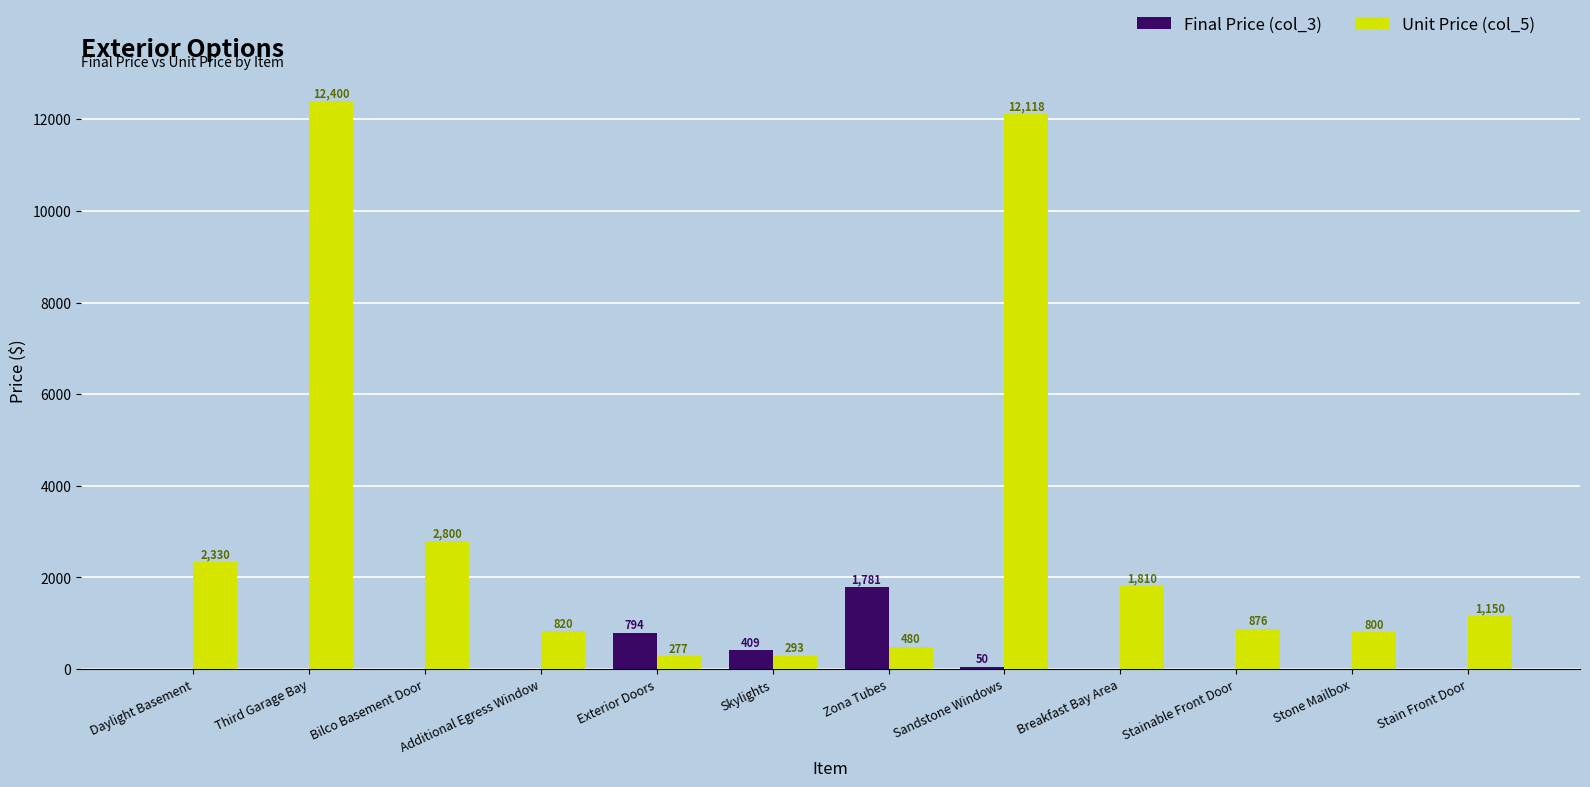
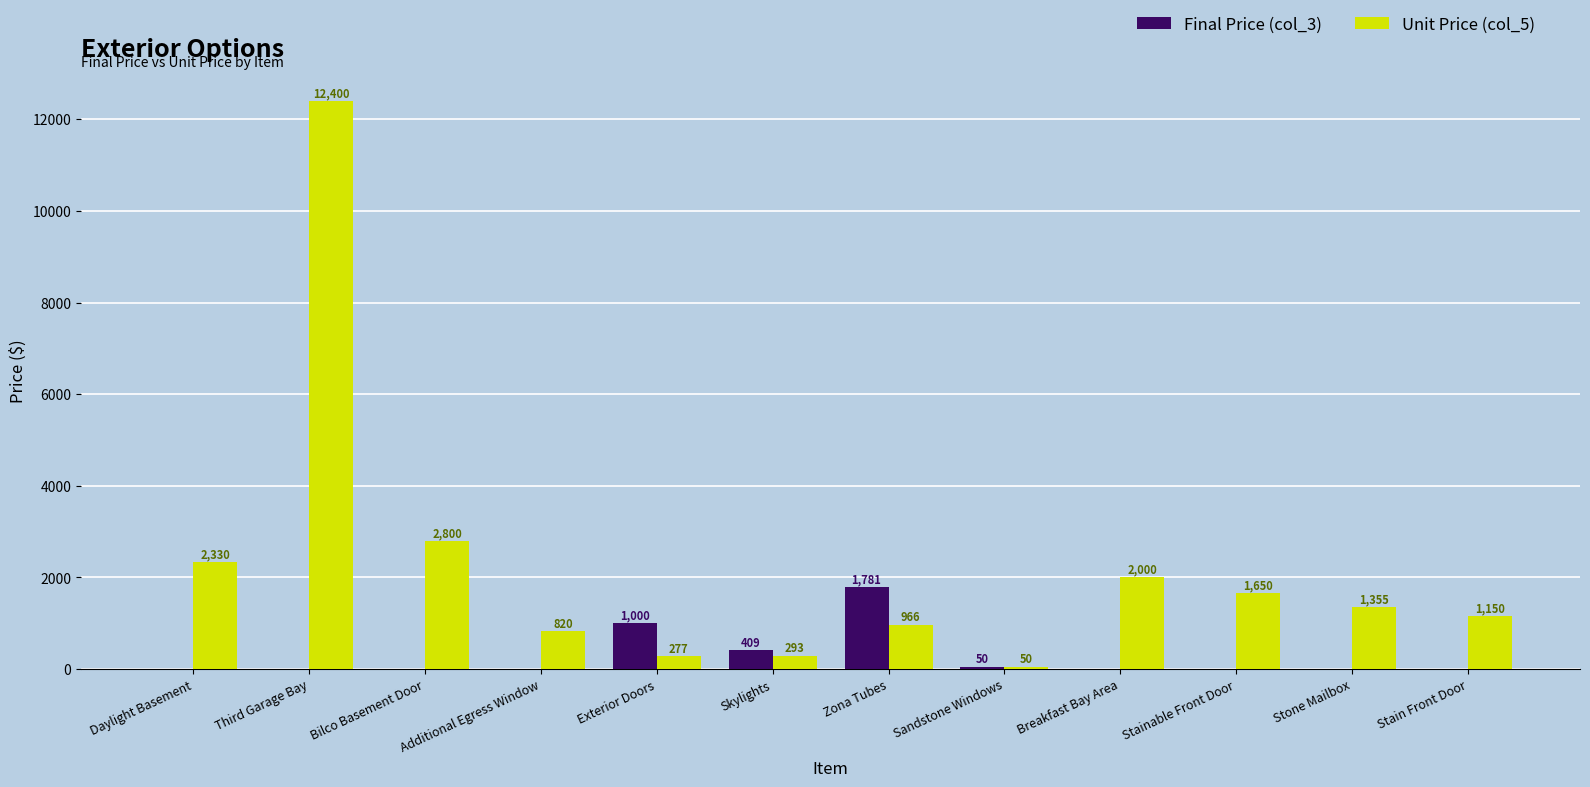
  {
    "Final Price (col_3)": {
-     "Exterior Doors": "794",
+     "Exterior Doors": "1,000",
      "Skylights": "409",
      "Zona Tubes": "1,781",
      "Sandstone Windows": "50"
    },
    "Unit Price (col_5)": {
      "Daylight Basement": "2,330",
      "Third Garage Bay": "12,400",
      "Bilco Basement Door": "2,800",
      "Additional Egress Window": "820",
      "Exterior Doors": "277",
      "Skylights": "293",
-     "Zona Tubes": "480",
-     "Sandstone Windows": "12,118",
-     "Breakfast Bay Area": "1,810",
-     "Stainable Front Door": "876",
-     "Stone Mailbox": "800",
+     "Zona Tubes": "966",
+     "Sandstone Windows": "50",
+     "Breakfast Bay Area": "2,000",
+     "Stainable Front Door": "1,650",
+     "Stone Mailbox": "1,355",
      "Stain Front Door": "1,150"
    }
  }
